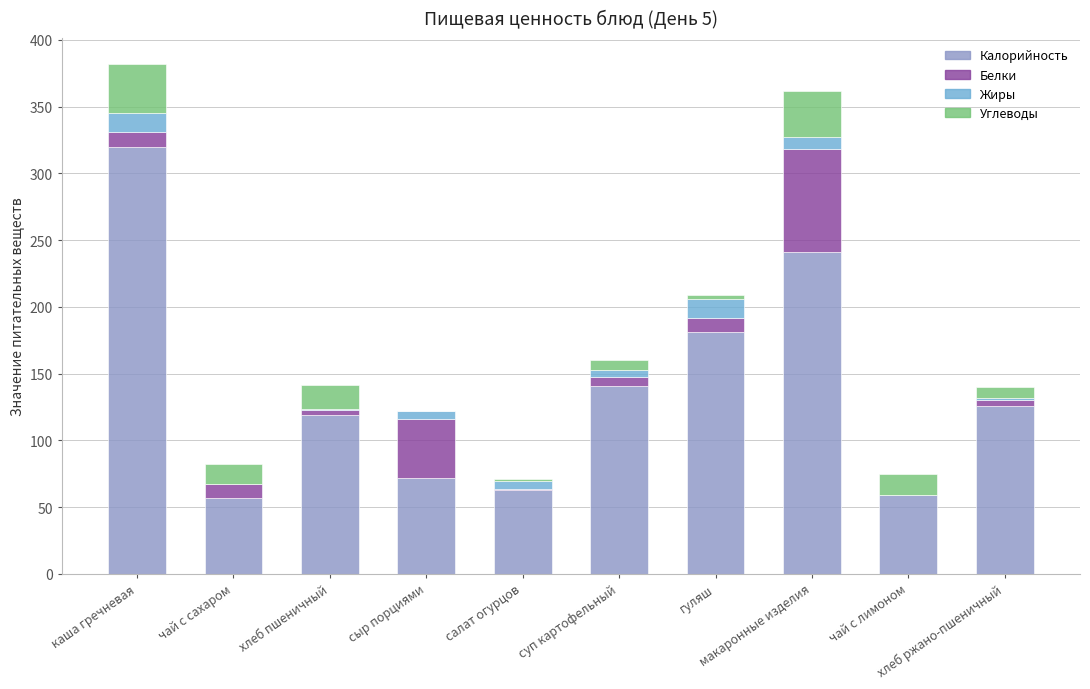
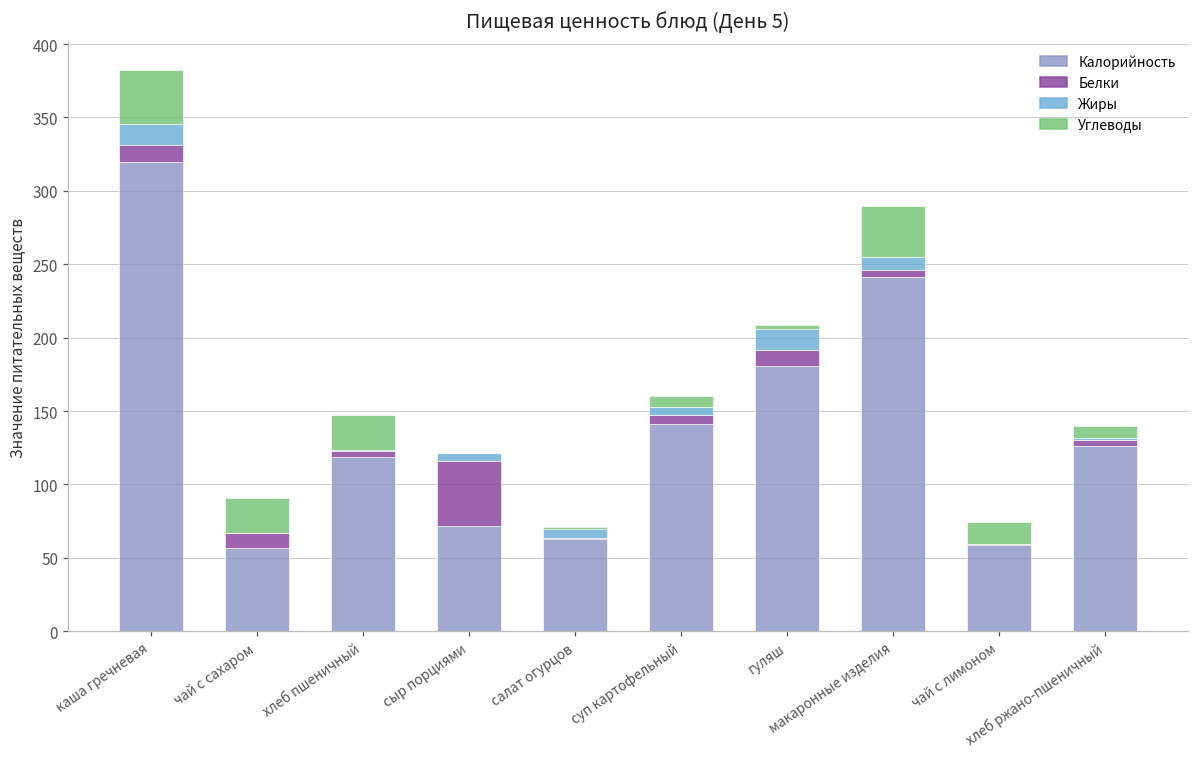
  {
    "Белки": {
      "каша гречневая": 11,
      "чай с сахаром": 10,
      "хлеб пшеничный": 4,
      "сыр порциями": 44,
      "суп картофельный": 6,
      "гуляш": 11,
-     "макаронные изделия": 77,
+     "макаронные изделия": 5,
      "хлеб ржано-пшеничный": 5
    },
    "Углеводы": {
      "каша гречневая": 37,
-     "чай с сахаром": 15,
-     "хлеб пшеничный": 18,
+     "чай с сахаром": 24,
+     "хлеб пшеничный": 24,
      "сыр порциями": 0,
      "суп картофельный": 8,
      "гуляш": 3,
      "макаронные изделия": 34,
      "чай с лимоном": 15,
      "хлеб ржано-пшеничный": 8
    }
  }
